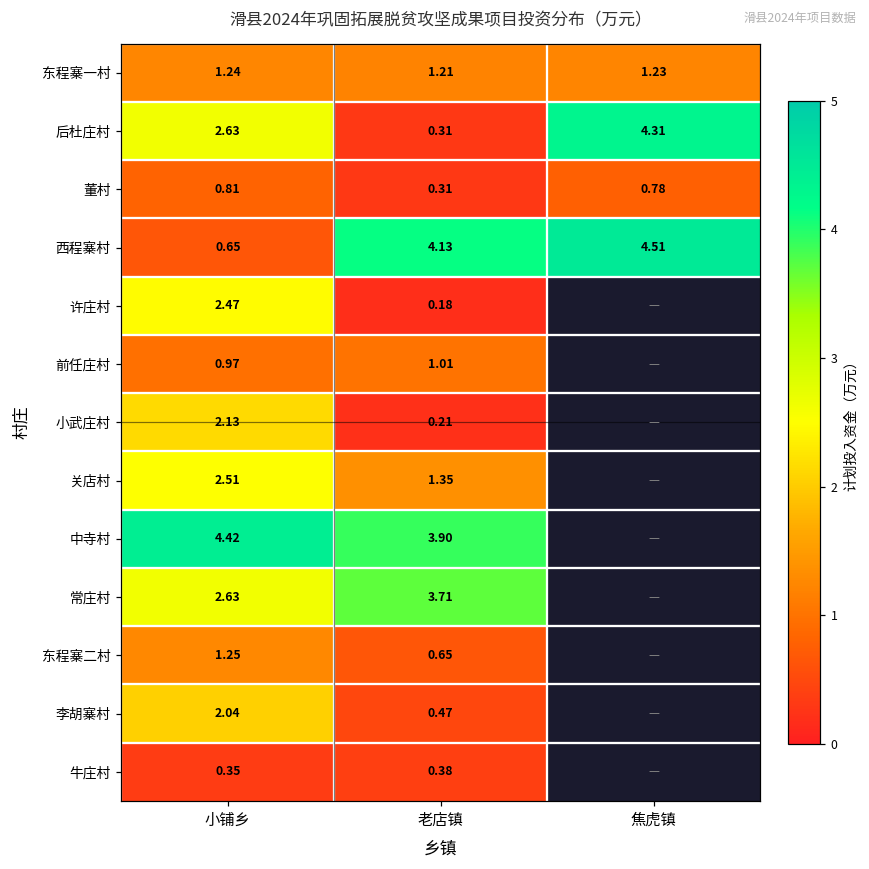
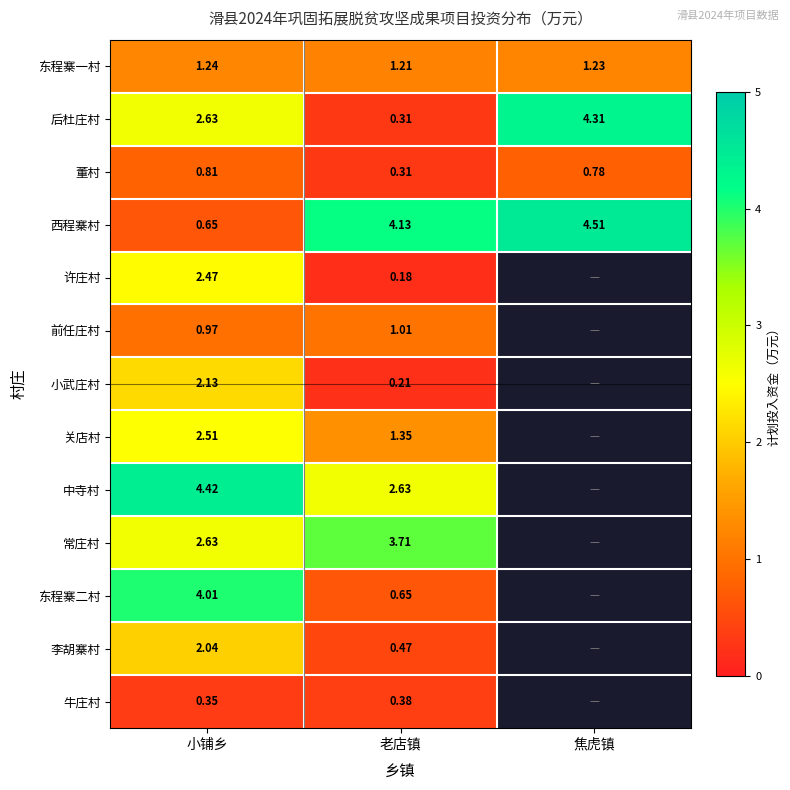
  {
    "东程寨一村": {
      "小铺乡": 1.24,
      "老店镇": 1.21,
      "焦虎镇": 1.23
    },
    "后杜庄村": {
      "小铺乡": 2.63,
      "老店镇": 0.31,
      "焦虎镇": 4.31
    },
    "董村": {
      "小铺乡": 0.81,
      "老店镇": 0.31,
      "焦虎镇": 0.78
    },
    "西程寨村": {
      "小铺乡": 0.65,
      "老店镇": 4.13,
      "焦虎镇": 4.51
    },
    "许庄村": {
      "小铺乡": 2.47,
      "老店镇": 0.18
    },
    "前任庄村": {
      "小铺乡": 0.97,
      "老店镇": 1.01
    },
    "小武庄村": {
      "小铺乡": 2.13,
      "老店镇": 0.21
    },
    "关店村": {
      "小铺乡": 2.51,
      "老店镇": 1.35
    },
    "中寺村": {
      "小铺乡": 4.42,
-     "老店镇": 3.90
+     "老店镇": 2.63
    },
    "常庄村": {
      "小铺乡": 2.63,
      "老店镇": 3.71
    },
    "东程寨二村": {
-     "小铺乡": 1.25,
+     "小铺乡": 4.01,
      "老店镇": 0.65
    },
    "李胡寨村": {
      "小铺乡": 2.04,
      "老店镇": 0.47
    },
    "牛庄村": {
      "小铺乡": 0.35,
      "老店镇": 0.38
    }
  }
